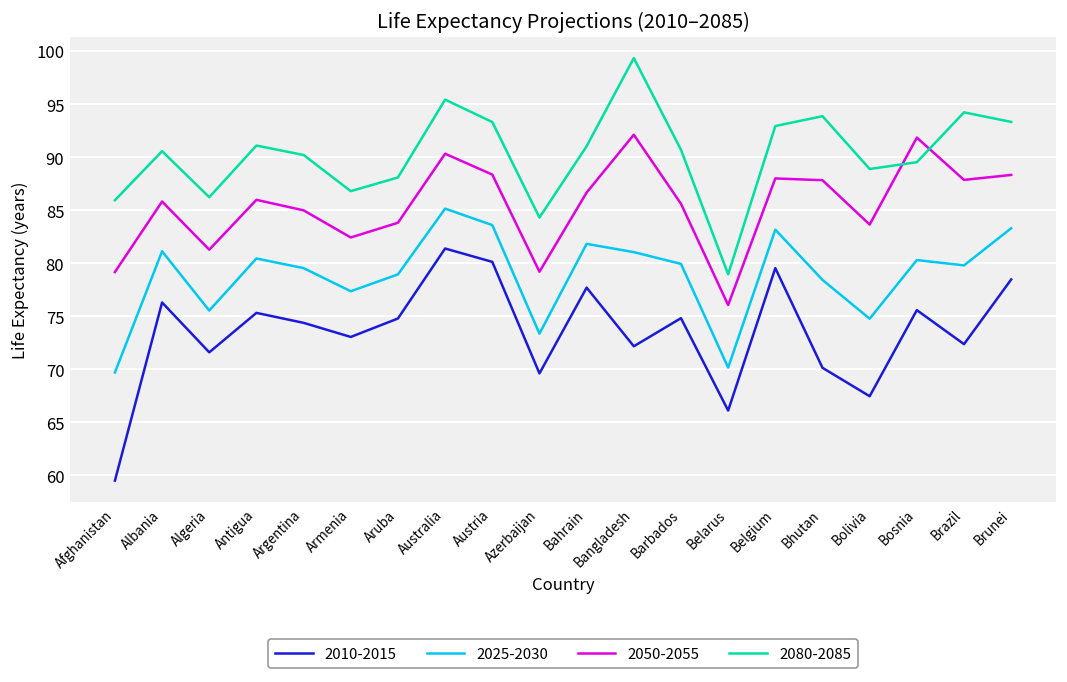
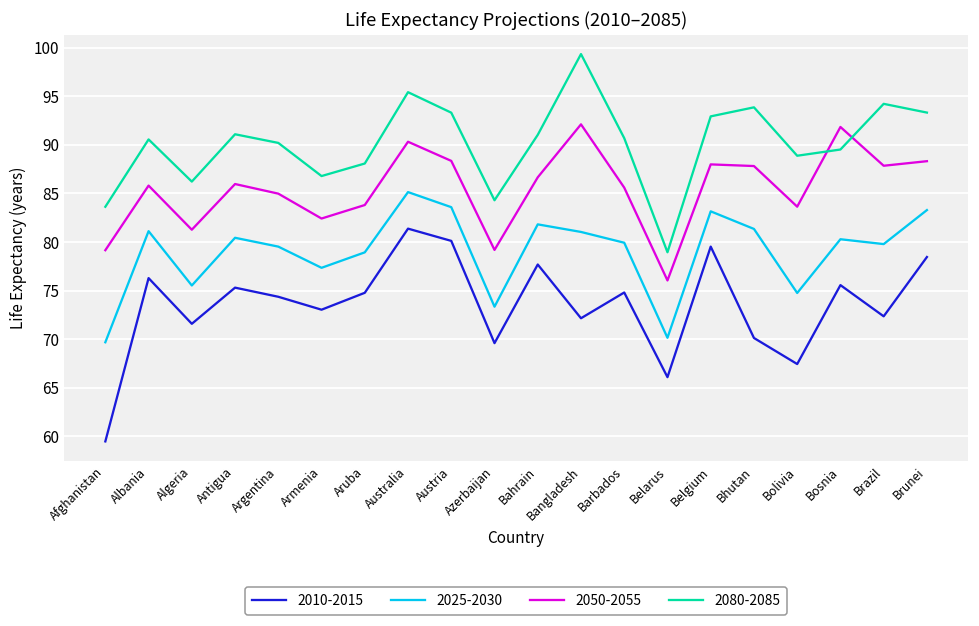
  {
    "2010-2015": {
      "Afghanistan": 59,
      "Albania": 76,
      "Algeria": 72,
      "Antigua": 75,
      "Argentina": 74,
      "Armenia": 73,
      "Aruba": 75,
      "Australia": 81,
      "Austria": 80,
      "Azerbaijan": 70,
      "Bahrain": 78,
      "Bangladesh": 72,
      "Barbados": 75,
      "Belarus": 66,
      "Belgium": 80,
      "Bhutan": 70,
      "Bolivia": 67,
      "Bosnia": 76,
      "Brazil": 72,
      "Brunei": 78
    },
    "2025-2030": {
      "Afghanistan": 70,
      "Albania": 81,
      "Algeria": 76,
      "Antigua": 80,
      "Argentina": 80,
      "Armenia": 77,
      "Aruba": 79,
      "Australia": 85,
      "Austria": 84,
      "Azerbaijan": 73,
      "Bahrain": 82,
      "Bangladesh": 81,
      "Barbados": 80,
      "Belarus": 70,
      "Belgium": 83,
-     "Bhutan": 78,
+     "Bhutan": 81,
      "Bolivia": 75,
      "Bosnia": 80,
      "Brazil": 80,
      "Brunei": 83
    },
    "2050-2055": {
      "Afghanistan": 79,
      "Albania": 86,
      "Algeria": 81,
      "Antigua": 86,
      "Argentina": 85,
      "Armenia": 82,
      "Aruba": 84,
      "Australia": 90,
      "Austria": 88,
      "Azerbaijan": 79,
      "Bahrain": 87,
      "Bangladesh": 92,
      "Barbados": 86,
      "Belarus": 76,
      "Belgium": 88,
      "Bhutan": 88,
      "Bolivia": 84,
      "Bosnia": 92,
      "Brazil": 88,
      "Brunei": 88
    },
    "2080-2085": {
-     "Afghanistan": 86,
+     "Afghanistan": 84,
      "Albania": 91,
      "Algeria": 86,
      "Antigua": 91,
      "Argentina": 90,
      "Armenia": 87,
      "Aruba": 88,
      "Australia": 95,
      "Austria": 93,
      "Azerbaijan": 84,
      "Bahrain": 91,
      "Bangladesh": 99,
      "Barbados": 91,
      "Belarus": 79,
      "Belgium": 93,
      "Bhutan": 94,
      "Bolivia": 89,
      "Bosnia": 90,
      "Brazil": 94,
      "Brunei": 93
    }
  }
